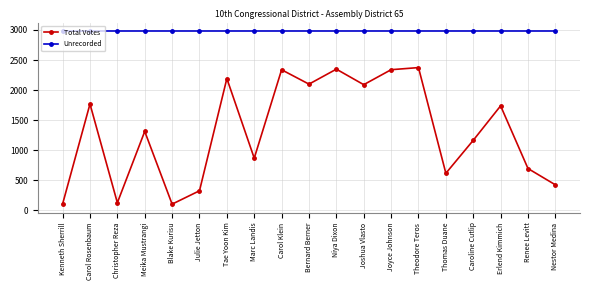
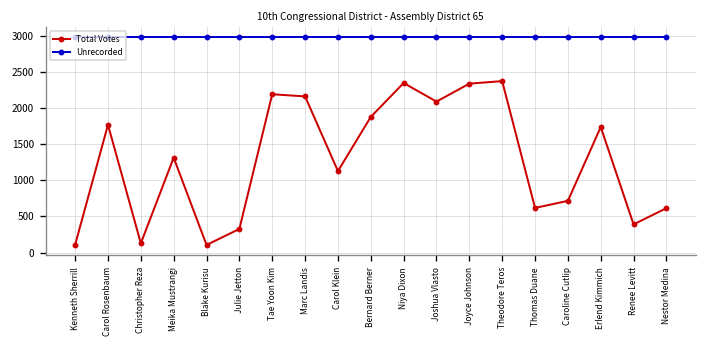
  {
    "Total Votes": {
      "Kenneth Sherrill": 100,
      "Carol Rosenbaum": 1800,
      "Christopher Reza": 100,
      "Meika Mustrangi": 1300,
      "Blake Kurisu": 100,
      "Julie Jetton": 300,
      "Tae Yoon Kim": 2200,
-     "Marc Landis": 900,
-     "Carol Klein": 2300,
-     "Bernard Berner": 2100,
+     "Marc Landis": 2200,
+     "Carol Klein": 1100,
+     "Bernard Berner": 1900,
      "Niya Dixon": 2300,
      "Joshua Vlasto": 2100,
      "Joyce Johnson": 2300,
      "Theodore Teros": 2400,
      "Thomas Duane": 600,
-     "Caroline Cutlip": 1200,
+     "Caroline Cutlip": 700,
      "Erlend Kimmich": 1700,
-     "Renee Levitt": 700,
-     "Nestor Medina": 400
+     "Renee Levitt": 400,
+     "Nestor Medina": 600
    },
    "Unrecorded": {
      "Christopher Reza": 3000,
      "Meika Mustrangi": 3000,
      "Blake Kurisu": 3000,
      "Julie Jetton": 3000,
      "Tae Yoon Kim": 3000,
      "Marc Landis": 3000,
      "Carol Klein": 3000,
      "Bernard Berner": 3000,
      "Niya Dixon": 3000,
      "Joshua Vlasto": 3000,
      "Joyce Johnson": 3000,
      "Theodore Teros": 3000,
      "Thomas Duane": 3000,
      "Caroline Cutlip": 3000,
      "Erlend Kimmich": 3000,
      "Renee Levitt": 3000,
      "Nestor Medina": 3000
    }
  }
